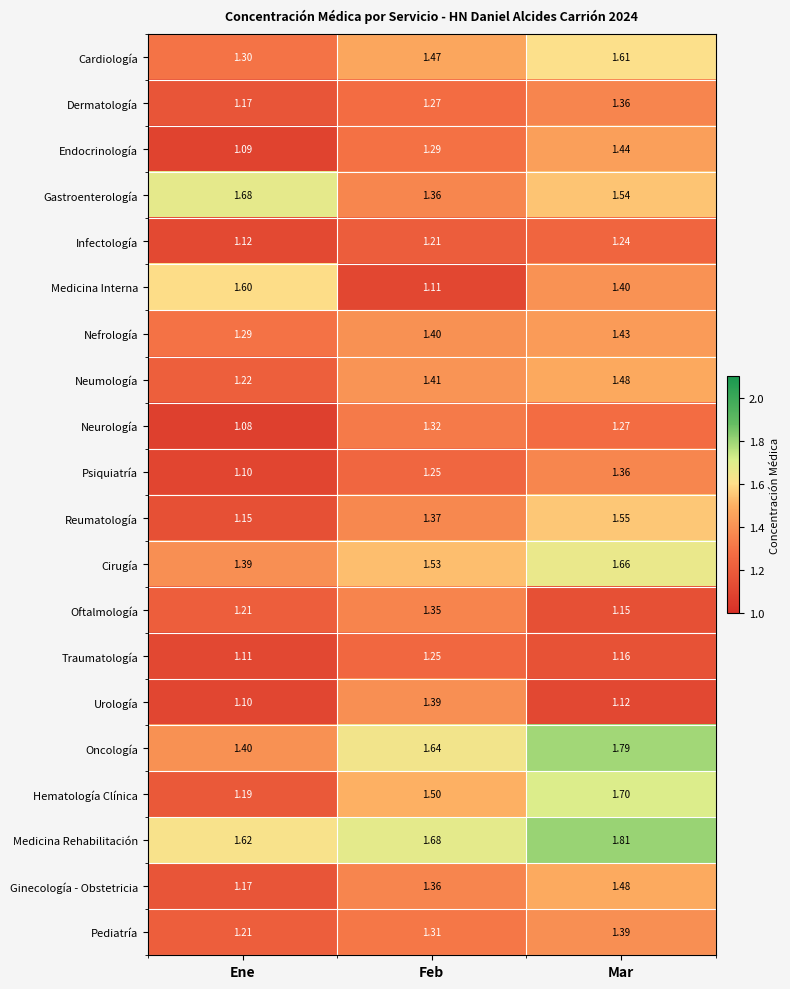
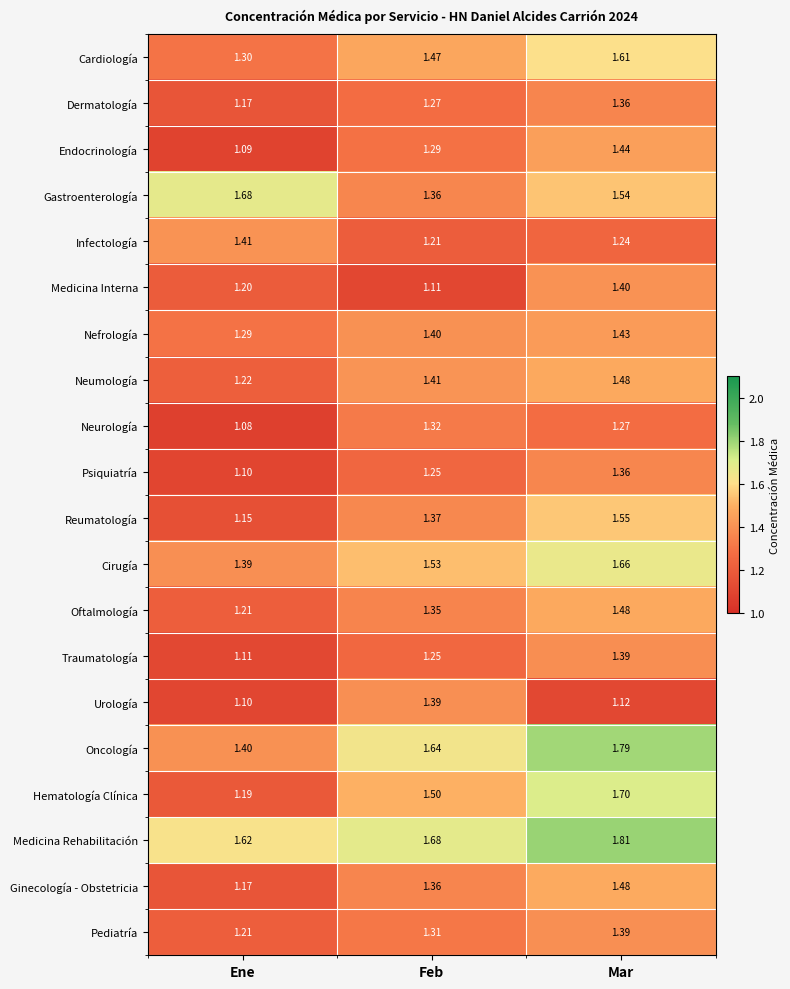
  {
    "Cardiología": {
      "Ene": 1.30,
      "Feb": 1.47,
      "Mar": 1.61
    },
    "Dermatología": {
      "Ene": 1.17,
      "Feb": 1.27,
      "Mar": 1.36
    },
    "Endocrinología": {
      "Ene": 1.09,
      "Feb": 1.29,
      "Mar": 1.44
    },
    "Gastroenterología": {
      "Ene": 1.68,
      "Feb": 1.36,
      "Mar": 1.54
    },
    "Infectología": {
-     "Ene": 1.12,
+     "Ene": 1.41,
      "Feb": 1.21,
      "Mar": 1.24
    },
    "Medicina Interna": {
-     "Ene": 1.60,
+     "Ene": 1.20,
      "Feb": 1.11,
      "Mar": 1.40
    },
    "Nefrología": {
      "Ene": 1.29,
      "Feb": 1.40,
      "Mar": 1.43
    },
    "Neumología": {
      "Ene": 1.22,
      "Feb": 1.41,
      "Mar": 1.48
    },
    "Neurología": {
      "Ene": 1.08,
      "Feb": 1.32,
      "Mar": 1.27
    },
    "Psiquiatría": {
      "Ene": 1.10,
      "Feb": 1.25,
      "Mar": 1.36
    },
    "Reumatología": {
      "Ene": 1.15,
      "Feb": 1.37,
      "Mar": 1.55
    },
    "Cirugía": {
      "Ene": 1.39,
      "Feb": 1.53,
      "Mar": 1.66
    },
    "Oftalmología": {
      "Ene": 1.21,
      "Feb": 1.35,
-     "Mar": 1.15
+     "Mar": 1.48
    },
    "Traumatología": {
      "Ene": 1.11,
      "Feb": 1.25,
-     "Mar": 1.16
+     "Mar": 1.39
    },
    "Urología": {
      "Ene": 1.10,
      "Feb": 1.39,
      "Mar": 1.12
    },
    "Oncología": {
      "Ene": 1.40,
      "Feb": 1.64,
      "Mar": 1.79
    },
    "Hematología Clínica": {
      "Ene": 1.19,
      "Feb": 1.50,
      "Mar": 1.70
    },
    "Medicina Rehabilitación": {
      "Ene": 1.62,
      "Feb": 1.68,
      "Mar": 1.81
    },
    "Ginecología - Obstetricia": {
      "Ene": 1.17,
      "Feb": 1.36,
      "Mar": 1.48
    },
    "Pediatría": {
      "Ene": 1.21,
      "Feb": 1.31,
      "Mar": 1.39
    }
  }
